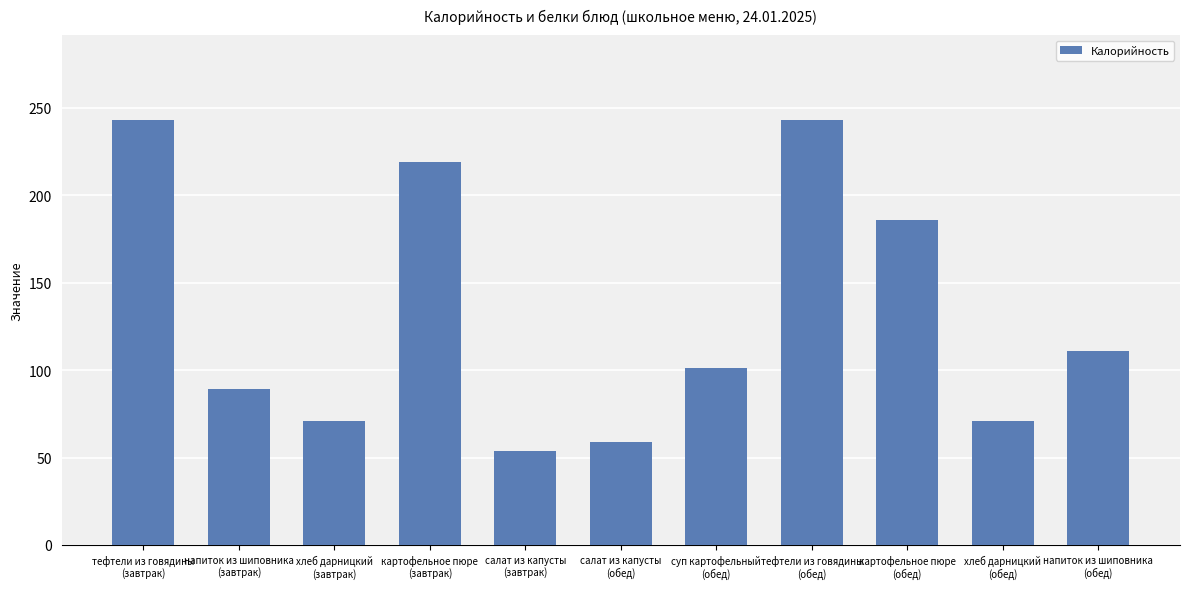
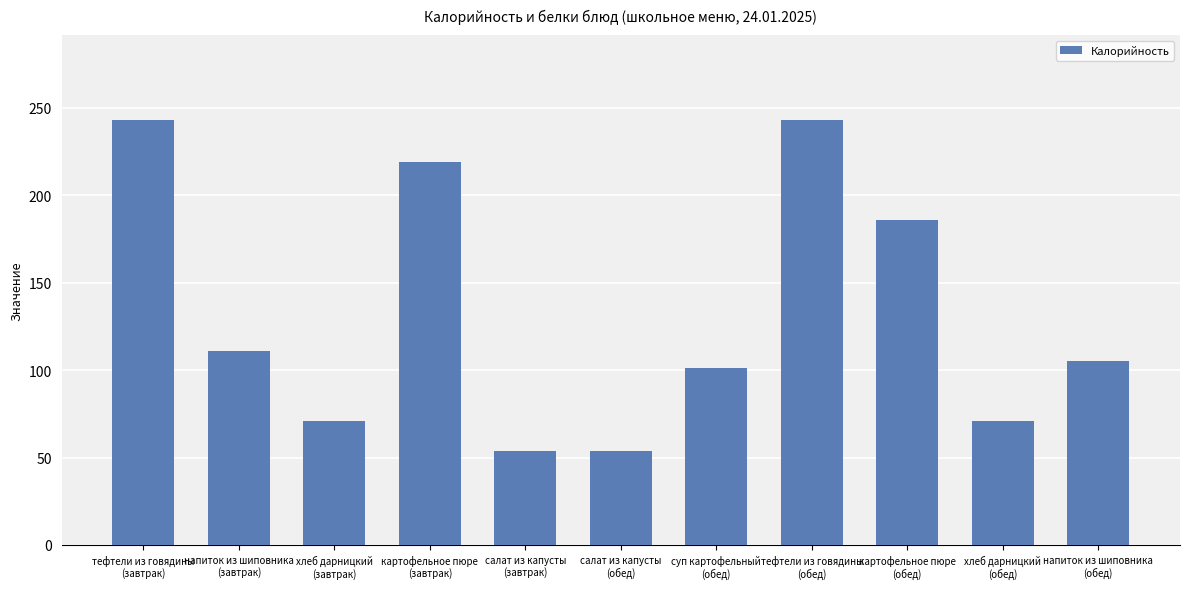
  {
    "тефтели из говядины (завтрак)": 243,
-   "напиток из шиповника (завтрак)": 89,
+   "напиток из шиповника (завтрак)": 111,
    "хлеб дарницкий (завтрак)": 71,
    "картофельное пюре (завтрак)": 219,
    "салат из капусты (завтрак)": 54,
-   "салат из капусты (обед)": 59,
+   "салат из капусты (обед)": 54,
    "суп картофельный (обед)": 101,
    "тефтели из говядины (обед)": 243,
    "картофельное пюре (обед)": 186,
    "хлеб дарницкий (обед)": 71,
-   "напиток из шиповника (обед)": 111
+   "напиток из шиповника (обед)": 105
  }
